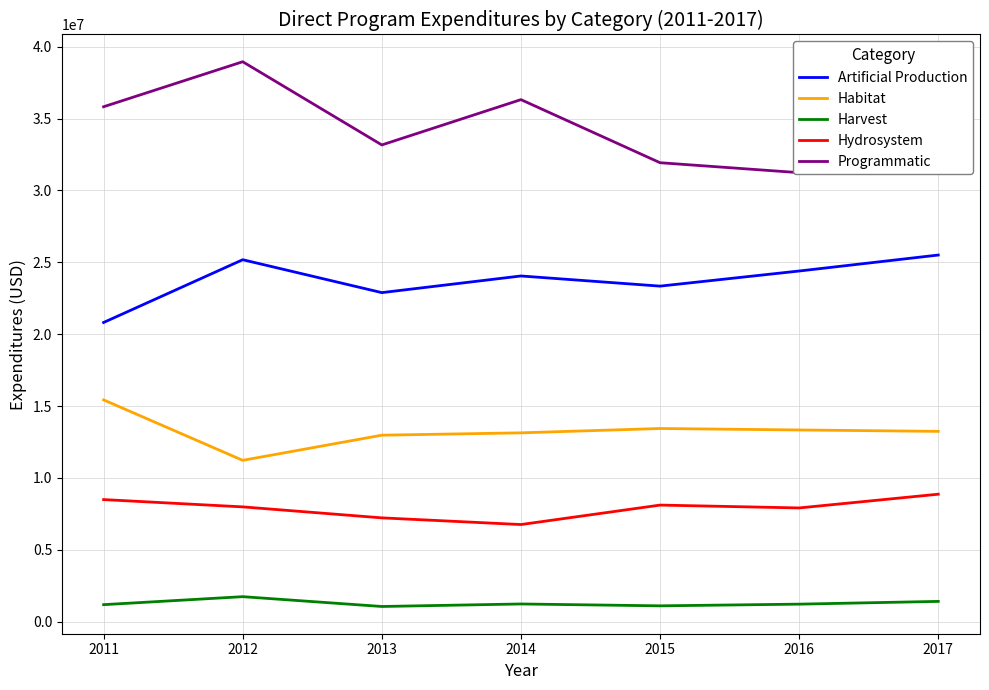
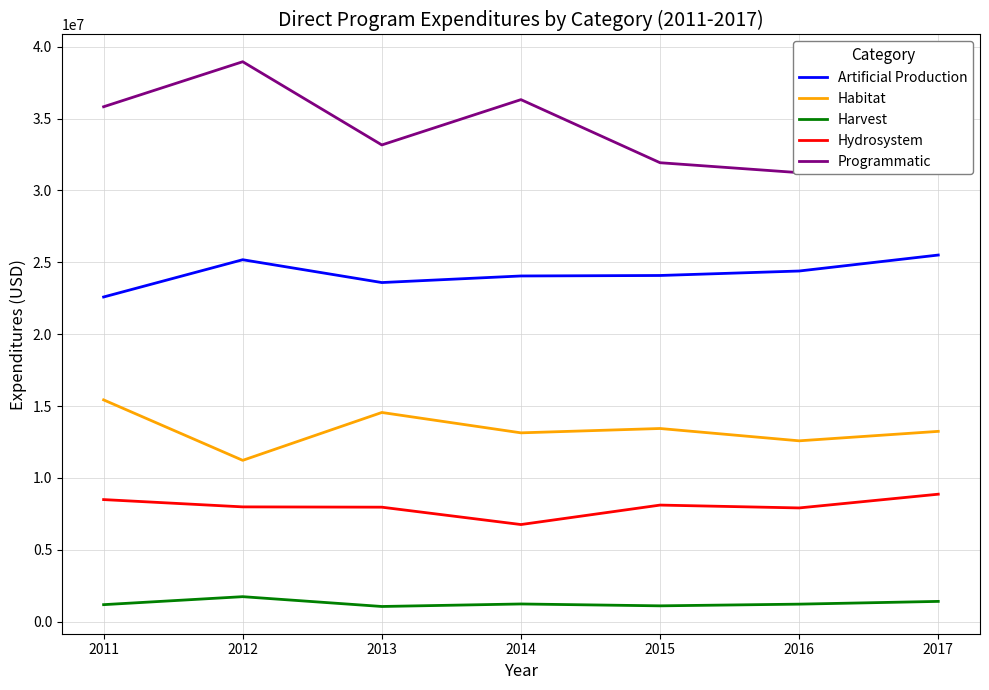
  {
    "Artificial Production": {
-     "2011": 20800000,
+     "2011": 22600000,
      "2012": 25200000,
-     "2013": 22900000,
+     "2013": 23600000,
      "2014": 24000000,
-     "2015": 23300000,
+     "2015": 24100000,
      "2016": 24400000,
      "2017": 25500000
    },
    "Habitat": {
      "2011": 15400000,
      "2012": 11200000,
-     "2013": 13000000,
+     "2013": 14500000,
      "2014": 13100000,
      "2015": 13400000,
-     "2016": 13300000,
+     "2016": 12600000,
      "2017": 13200000
    },
    "Harvest": {
      "2011": 1200000,
      "2012": 1700000,
      "2013": 1100000,
      "2014": 1200000,
      "2015": 1100000,
      "2016": 1200000,
      "2017": 1400000
    },
    "Hydrosystem": {
      "2011": 8500000,
      "2012": 8000000,
-     "2013": 7200000,
+     "2013": 8000000,
      "2014": 6800000,
      "2015": 8100000,
      "2016": 7900000,
      "2017": 8900000
    },
    "Programmatic": {
      "2011": 35800000,
      "2012": 39000000,
      "2013": 33200000,
      "2014": 36300000,
      "2015": 31900000
    }
  }
